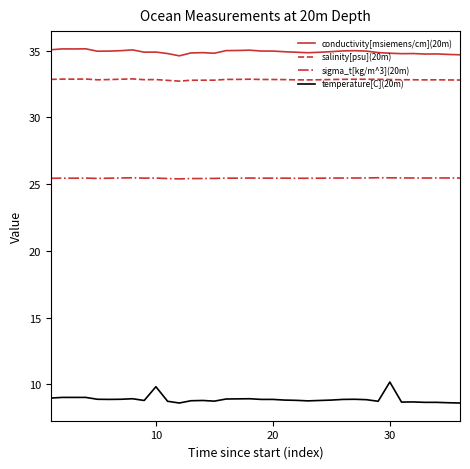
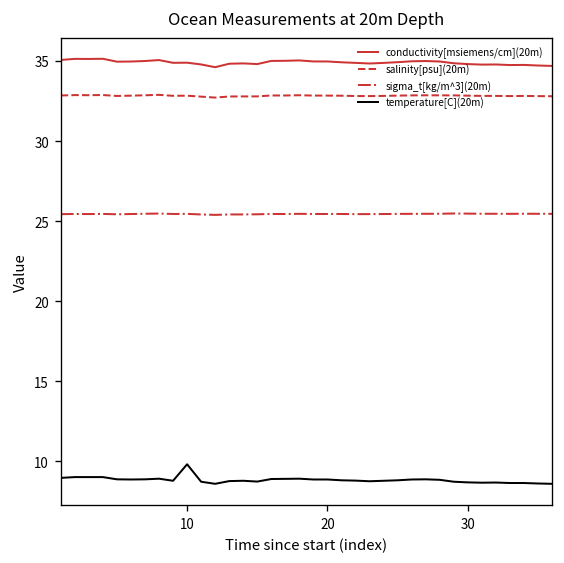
  {
    "temperature[C](20m)": {
      "10": 9.8,
      "20": 8.9,
-     "30": 10.2
+     "30": 8.7
    }
  }
